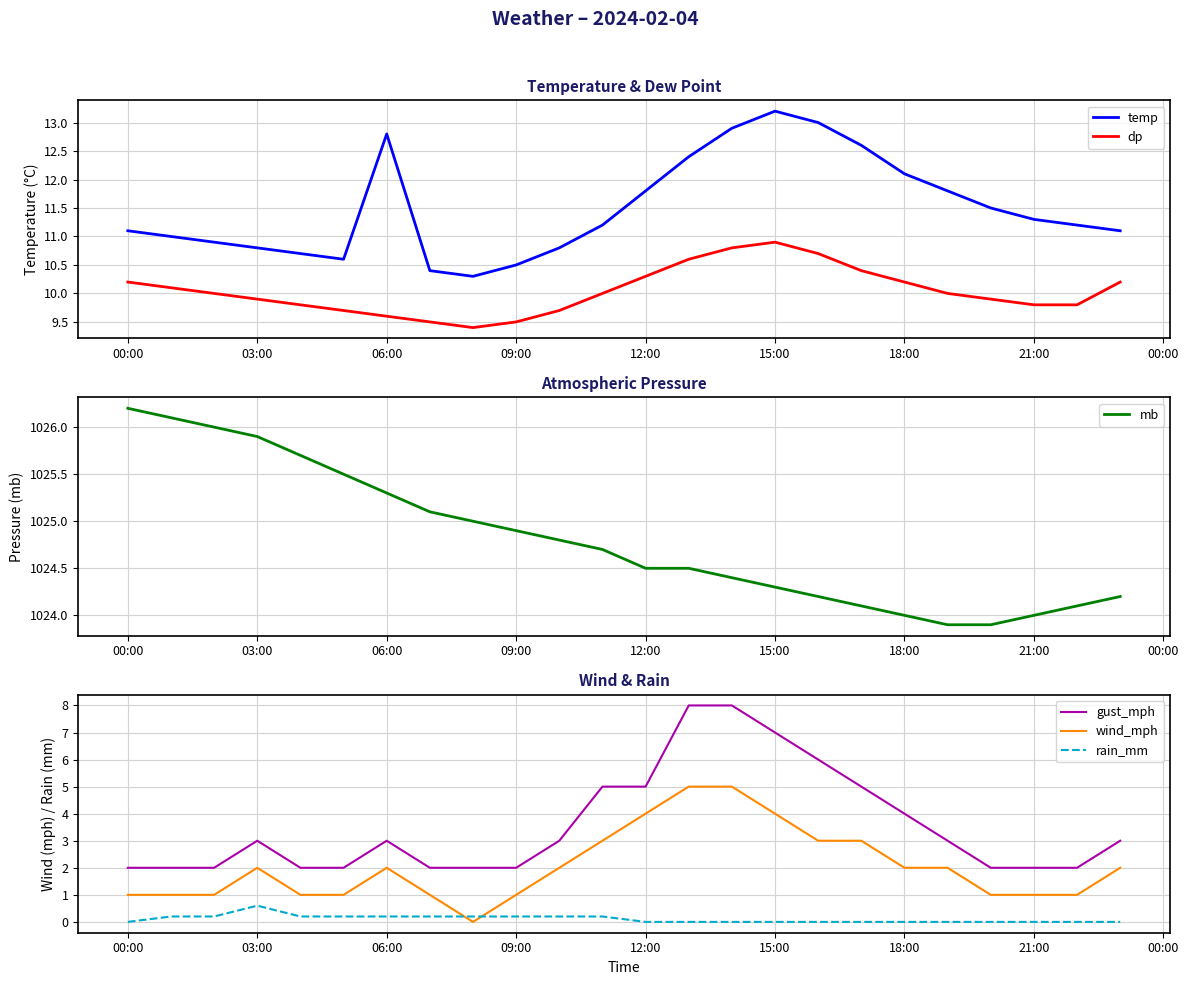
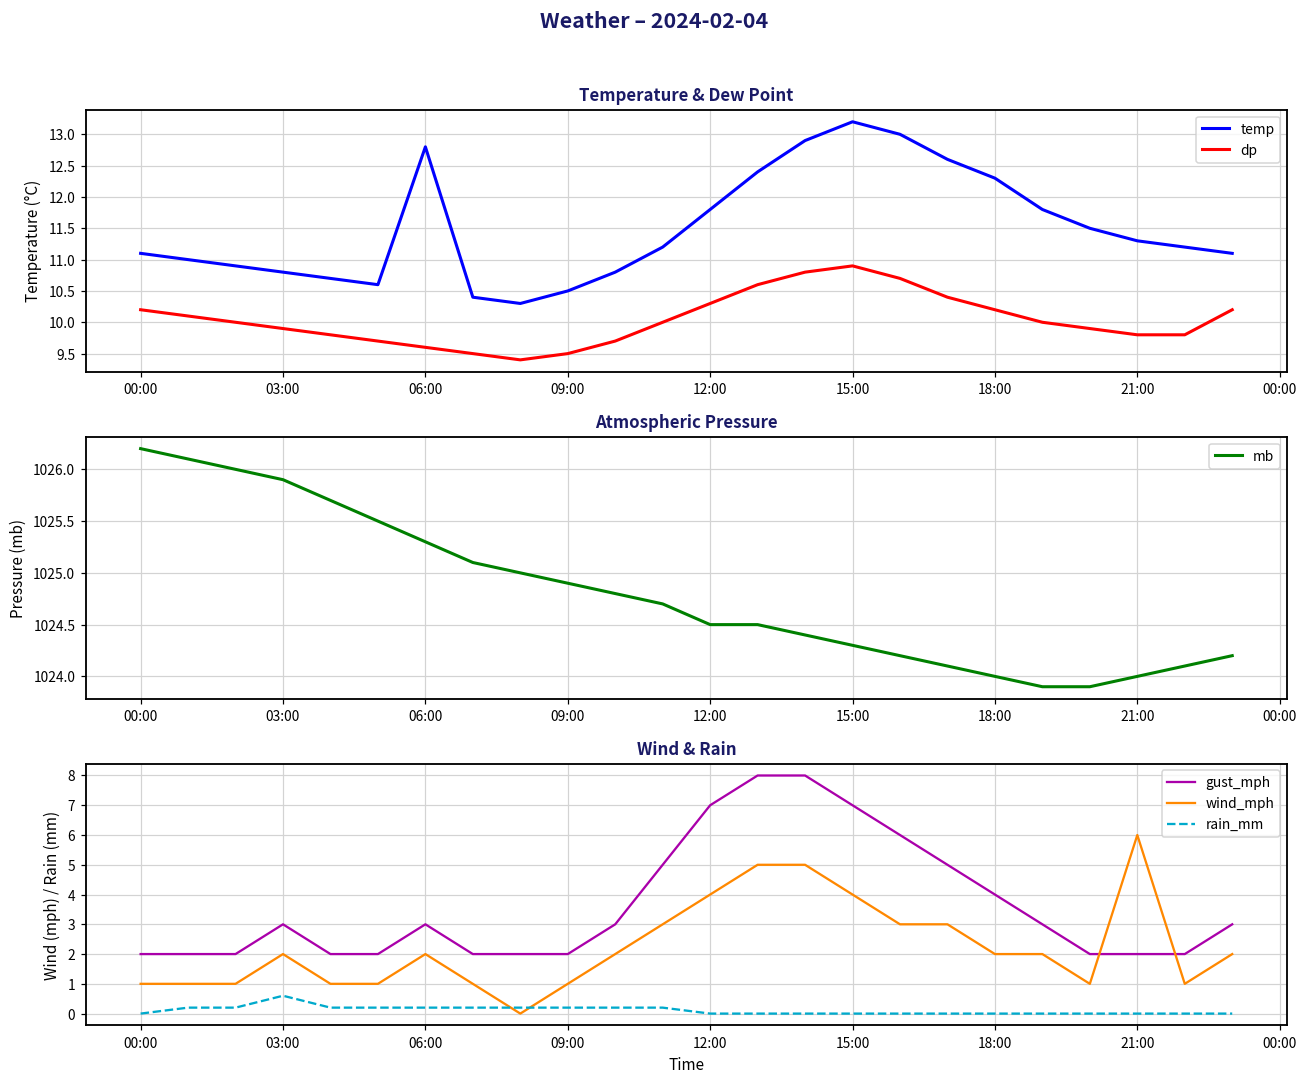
  {
    "Temperature & Dew Point": {
      "temp": {
        "00:00": 11.1,
        "03:00": 10.8,
        "06:00": 12.8,
        "09:00": 10.5,
        "12:00": 11.8,
        "15:00": 13.2,
-       "18:00": 12.1,
+       "18:00": 12.3,
        "21:00": 11.3
      },
      "dp": {
        "00:00": 10.2,
        "03:00": 9.9,
        "06:00": 9.6,
        "09:00": 9.5,
        "12:00": 10.3,
        "15:00": 10.9,
        "18:00": 10.2,
        "21:00": 9.8
      }
    },
    "Atmospheric Pressure": {
      "00:00": 1026.2,
      "03:00": 1025.9,
      "06:00": 1025.3,
      "09:00": 1024.9,
      "12:00": 1024.5,
      "15:00": 1024.3,
      "18:00": 1024.0,
      "21:00": 1024.0
    },
    "Wind & Rain": {
      "gust_mph": {
        "00:00": 2,
        "03:00": 3,
        "06:00": 3,
        "09:00": 2,
-       "12:00": 5,
+       "12:00": 7,
        "15:00": 7,
        "18:00": 4,
        "21:00": 2
      },
      "wind_mph": {
        "00:00": 1,
        "03:00": 2,
        "06:00": 2,
        "09:00": 1,
        "12:00": 4,
        "15:00": 4,
        "18:00": 2,
-       "21:00": 1
+       "21:00": 6
      },
      "rain_mm": {
        "00:00": 0,
        "03:00": 0.6,
        "06:00": 0.2,
        "09:00": 0.2,
        "12:00": 0,
        "15:00": 0,
        "18:00": 0,
        "21:00": 0
      }
    }
  }
